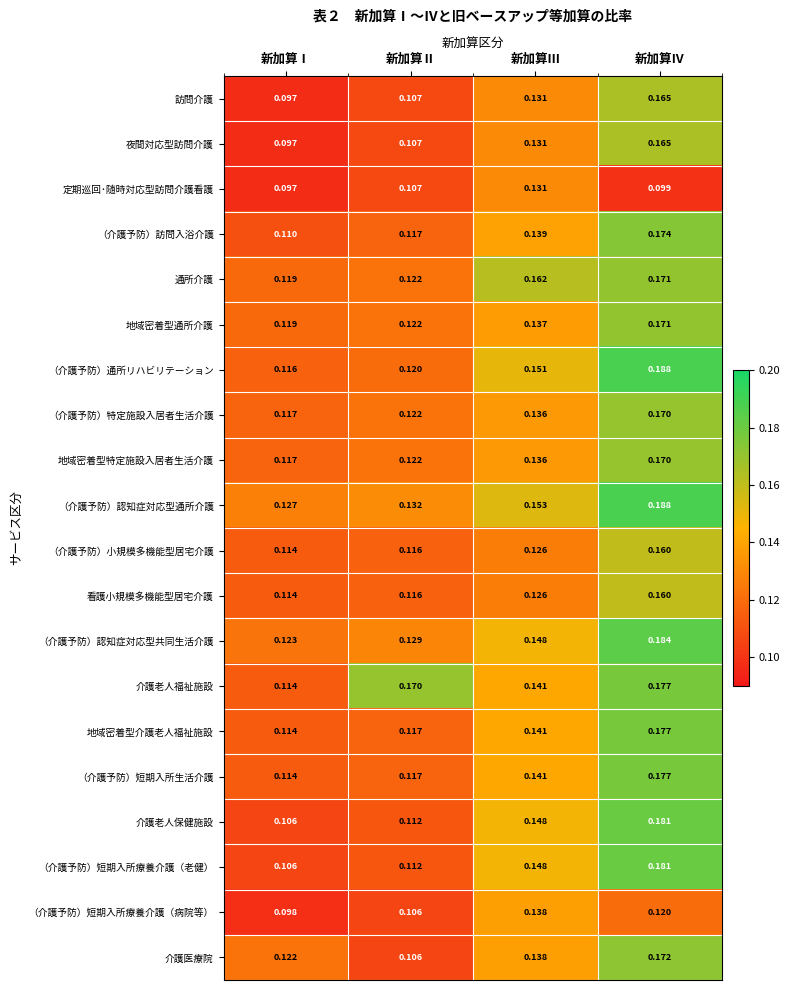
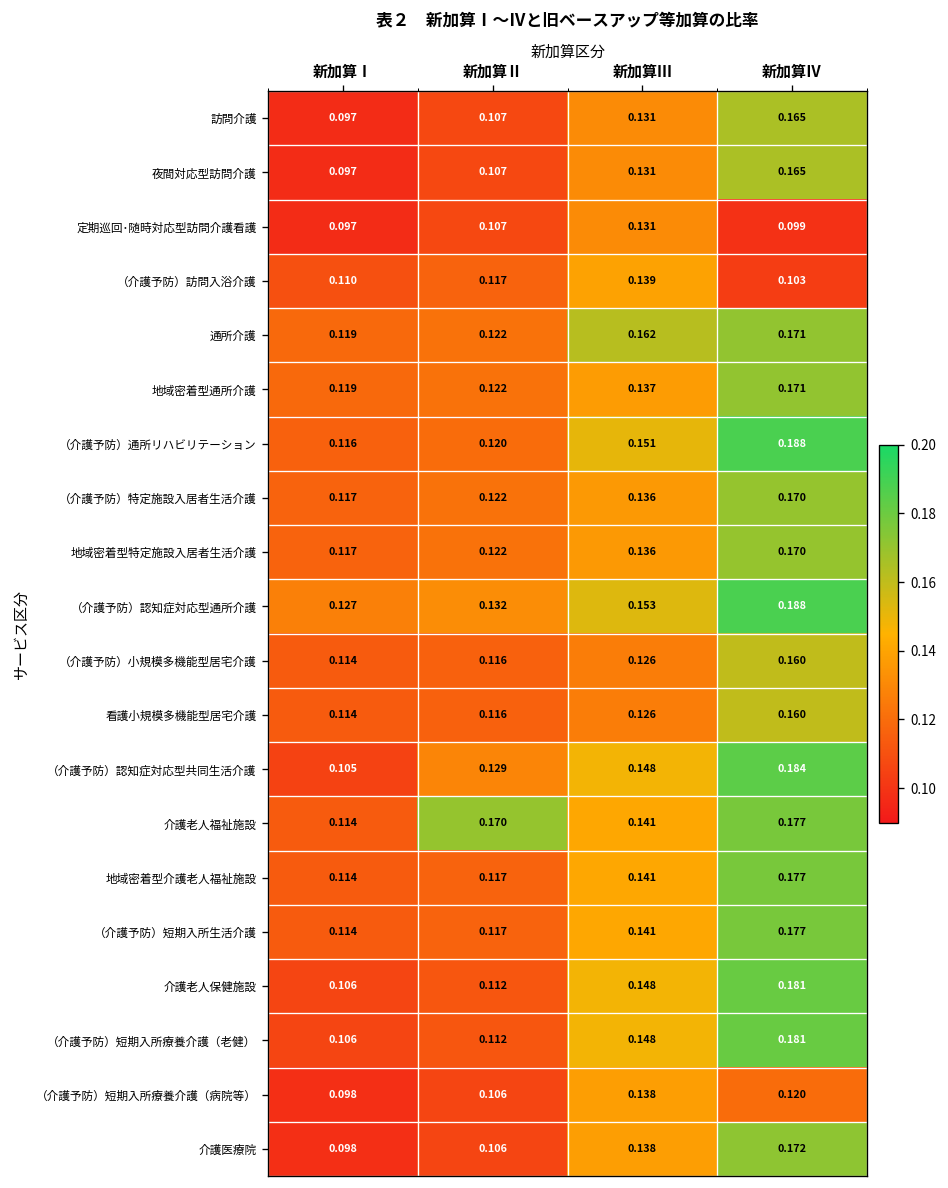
  {
    "訪問介護": {
      "新加算Ⅰ": 0.097,
      "新加算Ⅱ": 0.107,
      "新加算Ⅲ": 0.131,
      "新加算Ⅳ": 0.165
    },
    "夜間対応型訪問介護": {
      "新加算Ⅰ": 0.097,
      "新加算Ⅱ": 0.107,
      "新加算Ⅲ": 0.131,
      "新加算Ⅳ": 0.165
    },
    "定期巡回･随時対応型訪問介護看護": {
      "新加算Ⅰ": 0.097,
      "新加算Ⅱ": 0.107,
      "新加算Ⅲ": 0.131,
      "新加算Ⅳ": 0.099
    },
    "（介護予防）訪問入浴介護": {
      "新加算Ⅰ": 0.110,
      "新加算Ⅱ": 0.117,
      "新加算Ⅲ": 0.139,
-     "新加算Ⅳ": 0.174
+     "新加算Ⅳ": 0.103
    },
    "通所介護": {
      "新加算Ⅰ": 0.119,
      "新加算Ⅱ": 0.122,
      "新加算Ⅲ": 0.162,
      "新加算Ⅳ": 0.171
    },
    "地域密着型通所介護": {
      "新加算Ⅰ": 0.119,
      "新加算Ⅱ": 0.122,
      "新加算Ⅲ": 0.137,
      "新加算Ⅳ": 0.171
    },
    "（介護予防）通所リハビリテーション": {
      "新加算Ⅰ": 0.116,
      "新加算Ⅱ": 0.120,
      "新加算Ⅲ": 0.151,
      "新加算Ⅳ": 0.188
    },
    "（介護予防）特定施設入居者生活介護": {
      "新加算Ⅰ": 0.117,
      "新加算Ⅱ": 0.122,
      "新加算Ⅲ": 0.136,
      "新加算Ⅳ": 0.170
    },
    "地域密着型特定施設入居者生活介護": {
      "新加算Ⅰ": 0.117,
      "新加算Ⅱ": 0.122,
      "新加算Ⅲ": 0.136,
      "新加算Ⅳ": 0.170
    },
    "（介護予防）認知症対応型通所介護": {
      "新加算Ⅰ": 0.127,
      "新加算Ⅱ": 0.132,
      "新加算Ⅲ": 0.153,
      "新加算Ⅳ": 0.188
    },
    "（介護予防）小規模多機能型居宅介護": {
      "新加算Ⅰ": 0.114,
      "新加算Ⅱ": 0.116,
      "新加算Ⅲ": 0.126,
      "新加算Ⅳ": 0.160
    },
    "看護小規模多機能型居宅介護": {
      "新加算Ⅰ": 0.114,
      "新加算Ⅱ": 0.116,
      "新加算Ⅲ": 0.126,
      "新加算Ⅳ": 0.160
    },
    "（介護予防）認知症対応型共同生活介護": {
-     "新加算Ⅰ": 0.123,
+     "新加算Ⅰ": 0.105,
      "新加算Ⅱ": 0.129,
      "新加算Ⅲ": 0.148,
      "新加算Ⅳ": 0.184
    },
    "介護老人福祉施設": {
      "新加算Ⅰ": 0.114,
      "新加算Ⅱ": 0.170,
      "新加算Ⅲ": 0.141,
      "新加算Ⅳ": 0.177
    },
    "地域密着型介護老人福祉施設": {
      "新加算Ⅰ": 0.114,
      "新加算Ⅱ": 0.117,
      "新加算Ⅲ": 0.141,
      "新加算Ⅳ": 0.177
    },
    "（介護予防）短期入所生活介護": {
      "新加算Ⅰ": 0.114,
      "新加算Ⅱ": 0.117,
      "新加算Ⅲ": 0.141,
      "新加算Ⅳ": 0.177
    },
    "介護老人保健施設": {
      "新加算Ⅰ": 0.106,
      "新加算Ⅱ": 0.112,
      "新加算Ⅲ": 0.148,
      "新加算Ⅳ": 0.181
    },
    "（介護予防）短期入所療養介護（老健）": {
      "新加算Ⅰ": 0.106,
      "新加算Ⅱ": 0.112,
      "新加算Ⅲ": 0.148,
      "新加算Ⅳ": 0.181
    },
    "（介護予防）短期入所療養介護（病院等）": {
      "新加算Ⅰ": 0.098,
      "新加算Ⅱ": 0.106,
      "新加算Ⅲ": 0.138,
      "新加算Ⅳ": 0.120
    },
    "介護医療院": {
-     "新加算Ⅰ": 0.122,
+     "新加算Ⅰ": 0.098,
      "新加算Ⅱ": 0.106,
      "新加算Ⅲ": 0.138,
      "新加算Ⅳ": 0.172
    }
  }
